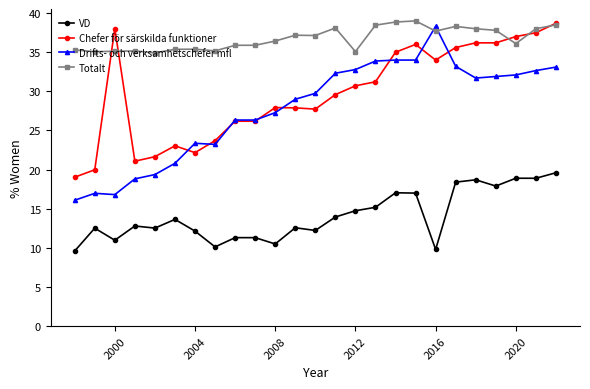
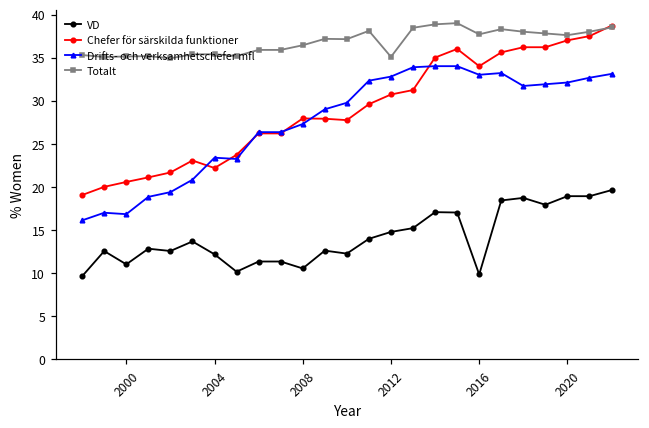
  {
    "VD": {
      "2000": 11,
      "2004": 12,
      "2008": 11,
      "2012": 15,
      "2016": 10,
      "2020": 19
    },
    "Chefer för särskilda funktioner": {
-     "2000": 38,
+     "2000": 21,
      "2004": 22,
      "2008": 28,
      "2012": 31,
      "2016": 34,
      "2020": 37
    },
    "Drifts- och verksamhetschefer mfl": {
      "2000": 17,
      "2004": 23,
      "2008": 27,
      "2012": 33,
-     "2016": 38,
+     "2016": 33,
      "2020": 32
    },
    "Totalt": {
      "2000": 35,
      "2004": 35,
      "2008": 36,
      "2012": 35,
      "2016": 38,
-     "2020": 36
+     "2020": 38
    }
  }
